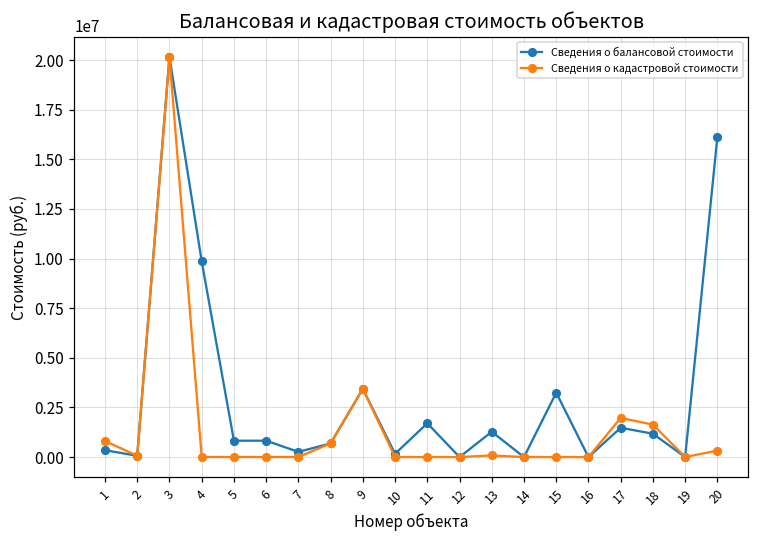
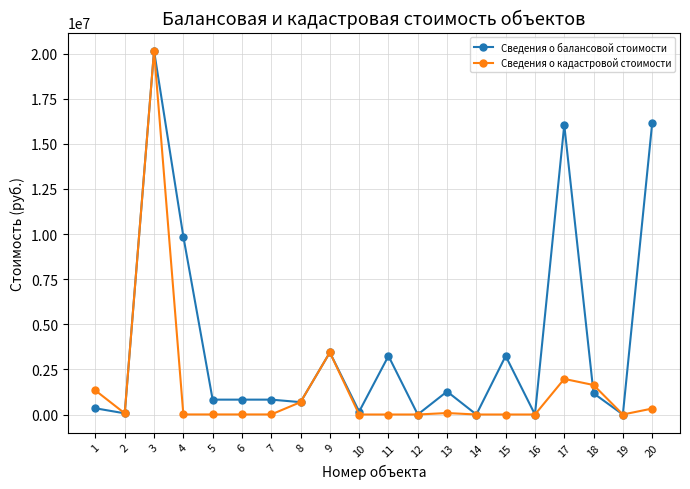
  {
    "Сведения о балансовой стоимости": {
      "1": 300000,
      "4": 9900000,
      "5": 800000,
      "6": 800000,
-     "7": 300000,
+     "7": 800000,
      "10": 200000,
-     "11": 1700000,
+     "11": 3200000,
      "13": 1300000,
      "15": 3200000,
-     "17": 1500000,
+     "17": 16000000,
      "18": 1200000,
      "20": 16100000
    },
    "Сведения о кадастровой стоимости": {
-     "1": 800000,
+     "1": 1300000,
      "4": 0,
      "5": 0,
      "6": 0,
      "7": 0,
      "10": 0,
      "11": 0,
      "13": 100000,
      "15": 0,
      "17": 2000000,
      "18": 1600000,
      "20": 300000
    }
  }
